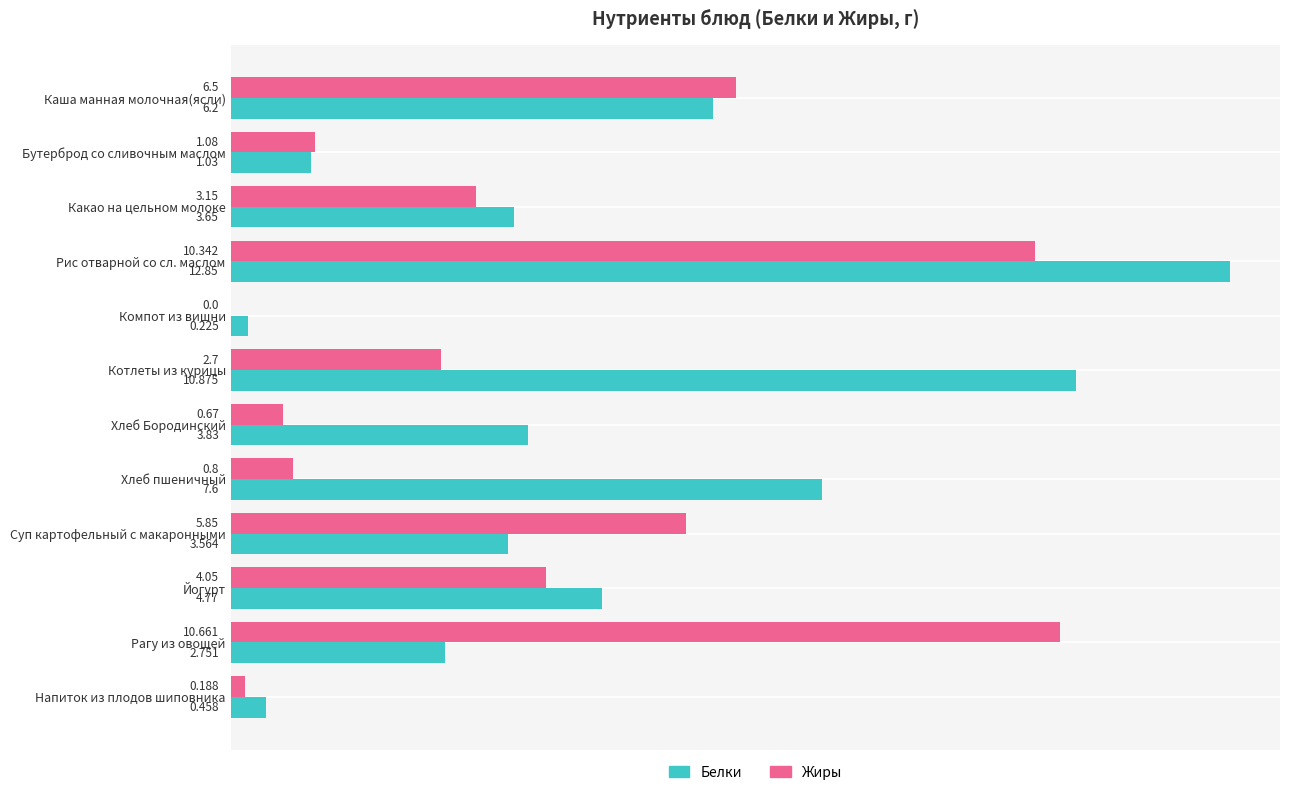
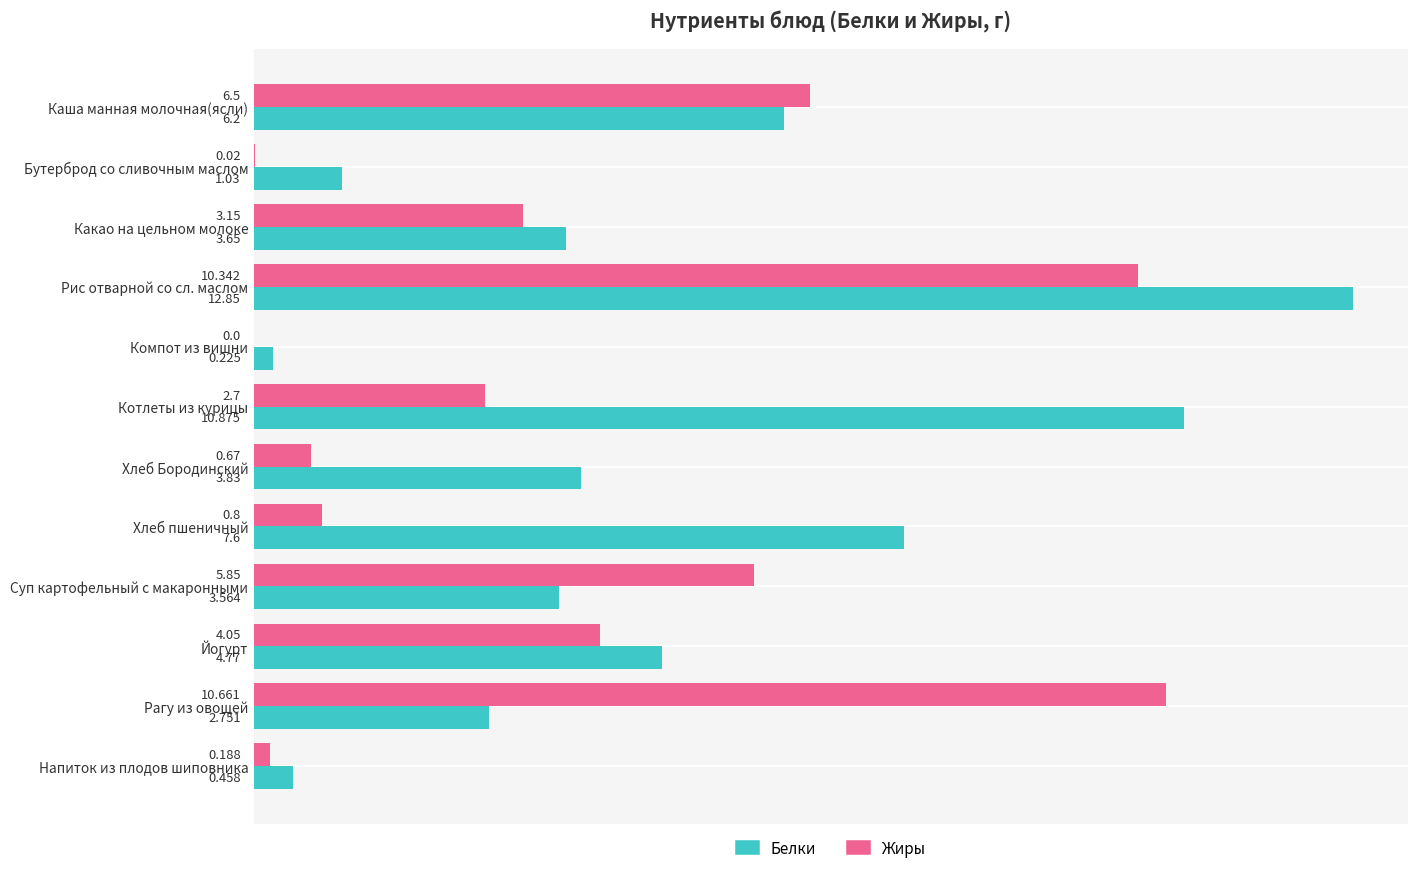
  {
    "Жиры": {
-     "Бутерброд со сливочным маслом": 1.08,
+     "Бутерброд со сливочным маслом": 0.02,
      "Компот из вишни": 0.0
    }
  }
